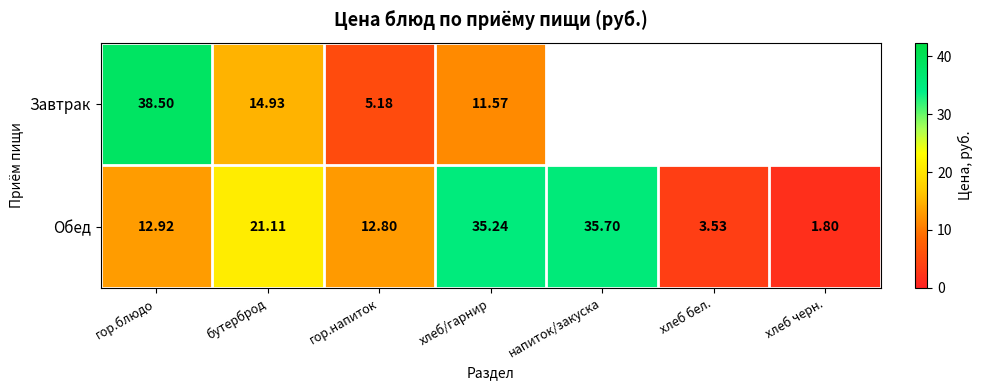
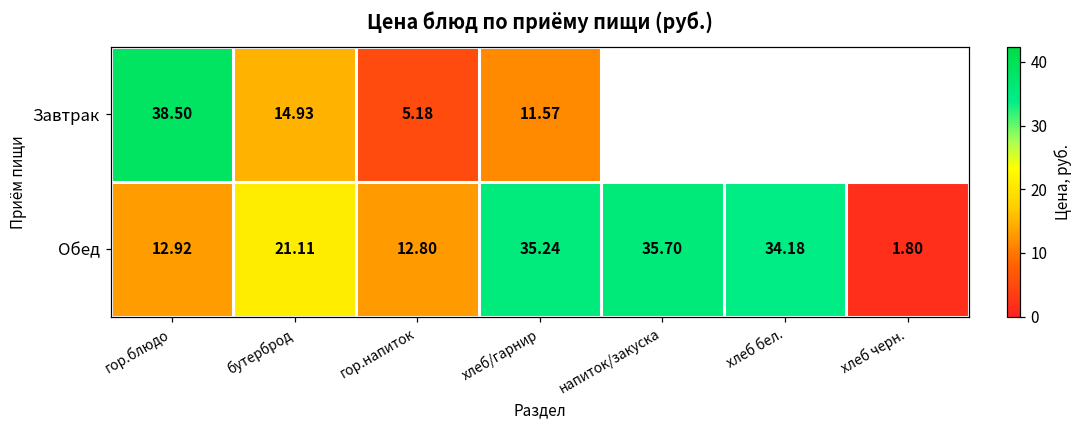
  {
    "Завтрак": {
      "гор.блюдо": 38.50,
      "бутерброд": 14.93,
      "гор.напиток": 5.18,
      "хлеб/гарнир": 11.57
    },
    "Обед": {
      "гор.блюдо": 12.92,
      "бутерброд": 21.11,
      "гор.напиток": 12.80,
      "хлеб/гарнир": 35.24,
      "напиток/закуска": 35.70,
-     "хлеб бел.": 3.53,
+     "хлеб бел.": 34.18,
      "хлеб черн.": 1.80
    }
  }
